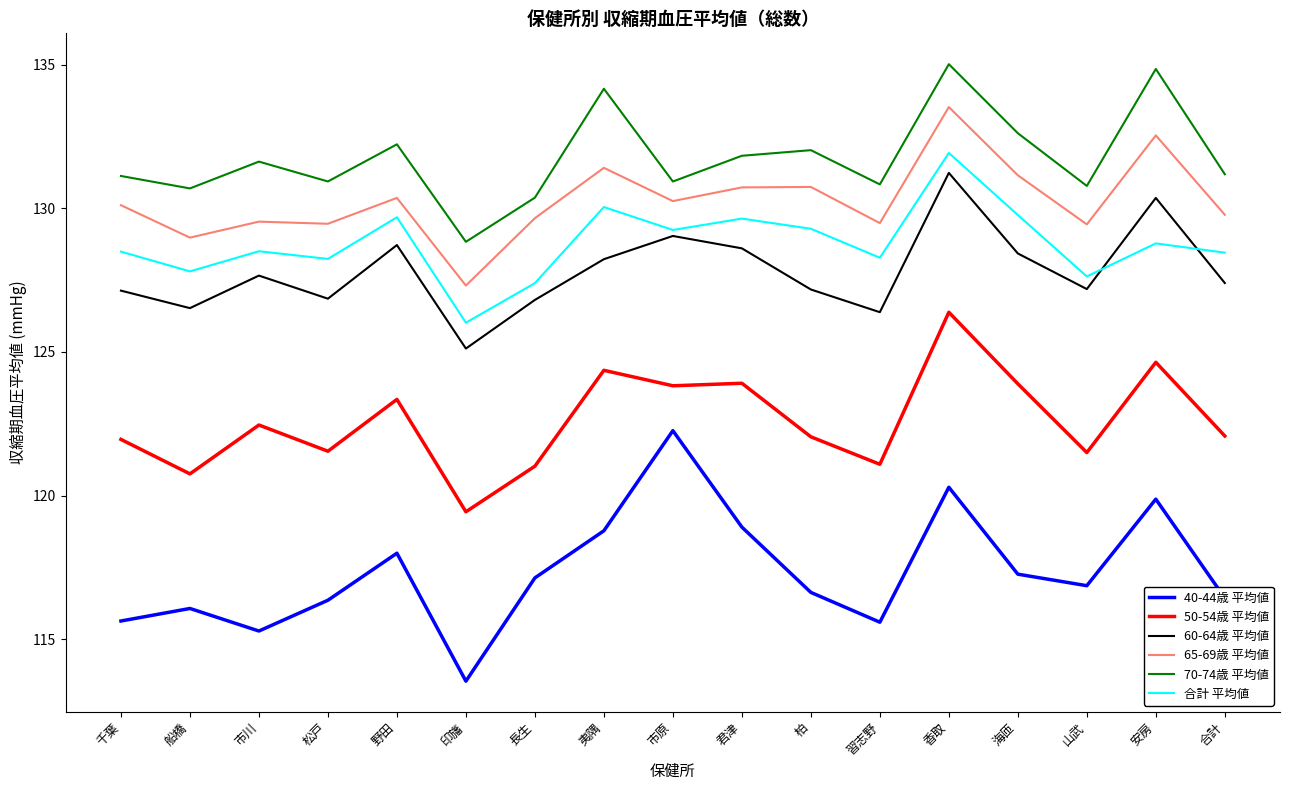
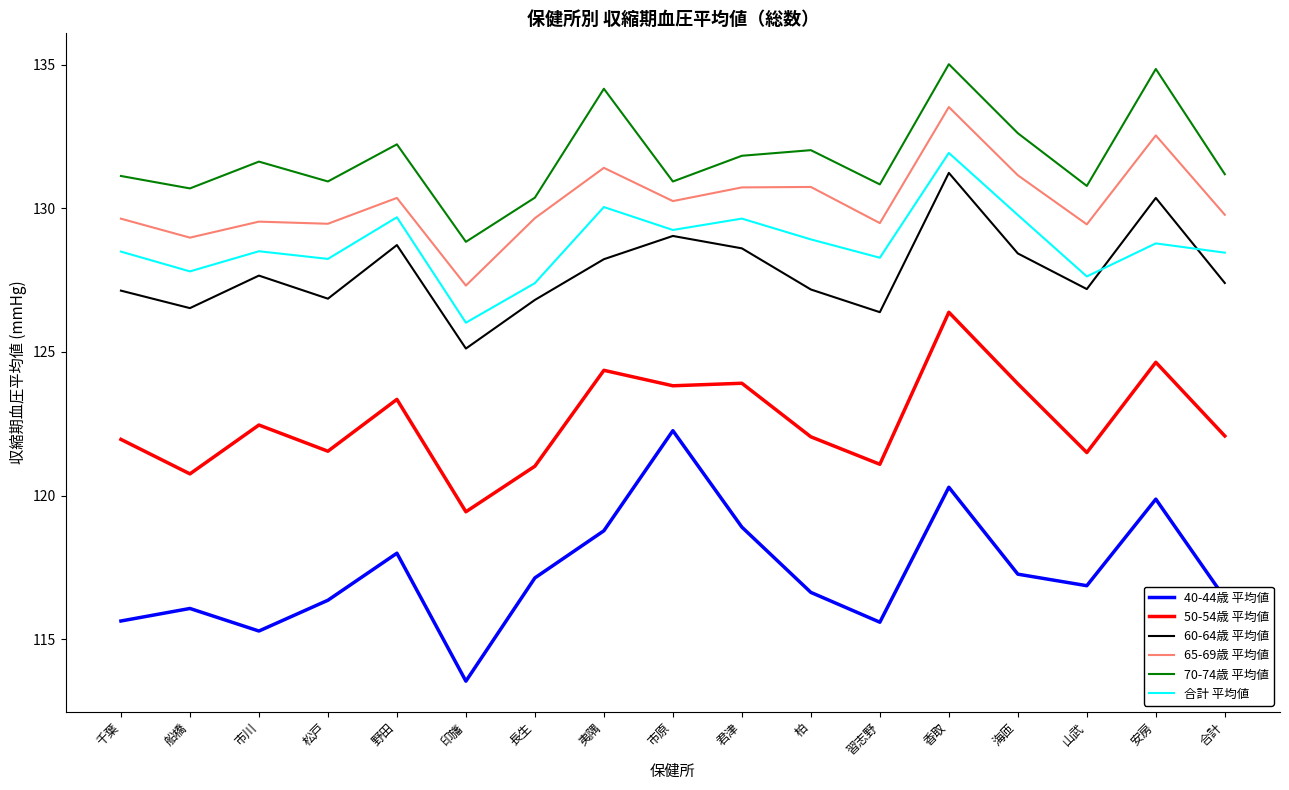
  {
    "40-44歳 平均値": {
      "千葉": 115.6,
      "船橋": 116.1,
      "市川": 115.3,
      "松戸": 116.4,
      "野田": 118.0,
      "印旛": 113.5,
      "長生": 117.1,
      "夷隅": 118.8,
      "市原": 122.3,
      "君津": 118.9,
      "柏": 116.6,
      "習志野": 115.6,
      "香取": 120.3,
      "海匝": 117.3,
      "山武": 116.9,
      "安房": 119.9
    },
    "50-54歳 平均値": {
      "千葉": 122.0,
      "船橋": 120.8,
      "市川": 122.5,
      "松戸": 121.5,
      "野田": 123.3,
      "印旛": 119.4,
      "長生": 121.0,
      "夷隅": 124.4,
      "市原": 123.8,
      "君津": 123.9,
      "柏": 122.0,
      "習志野": 121.1,
      "香取": 126.4,
      "海匝": 123.9,
      "山武": 121.5,
      "安房": 124.6,
      "合計": 122.1
    },
    "60-64歳 平均値": {
      "千葉": 127.1,
      "船橋": 126.5,
      "市川": 127.7,
      "松戸": 126.9,
      "野田": 128.7,
      "印旛": 125.1,
      "長生": 126.8,
      "夷隅": 128.2,
      "市原": 129.0,
      "君津": 128.6,
      "柏": 127.2,
      "習志野": 126.4,
      "香取": 131.2,
      "海匝": 128.4,
      "山武": 127.2,
      "安房": 130.4,
      "合計": 127.4
    },
    "65-69歳 平均値": {
-     "千葉": 130.1,
+     "千葉": 129.6,
      "船橋": 129.0,
      "市川": 129.5,
      "松戸": 129.5,
      "野田": 130.4,
      "印旛": 127.3,
      "長生": 129.7,
      "夷隅": 131.4,
      "市原": 130.3,
      "君津": 130.7,
      "柏": 130.7,
      "習志野": 129.5,
      "香取": 133.5,
      "海匝": 131.2,
      "山武": 129.4,
      "安房": 132.5,
      "合計": 129.8
    },
    "70-74歳 平均値": {
      "千葉": 131.1,
      "船橋": 130.7,
      "市川": 131.6,
      "松戸": 130.9,
      "野田": 132.2,
      "印旛": 128.8,
      "長生": 130.4,
      "夷隅": 134.2,
      "市原": 130.9,
      "君津": 131.8,
      "柏": 132.0,
      "習志野": 130.8,
      "香取": 135.0,
      "海匝": 132.6,
      "山武": 130.8,
      "安房": 134.9,
      "合計": 131.2
    },
    "合計 平均値": {
      "千葉": 128.5,
      "船橋": 127.8,
      "市川": 128.5,
      "松戸": 128.2,
      "野田": 129.7,
      "印旛": 126.0,
      "長生": 127.4,
      "夷隅": 130.0,
      "市原": 129.3,
      "君津": 129.6,
-     "柏": 129.3,
+     "柏": 128.9,
      "習志野": 128.3,
      "香取": 131.9,
      "海匝": 129.8,
      "山武": 127.6,
      "安房": 128.8,
      "合計": 128.5
    }
  }
